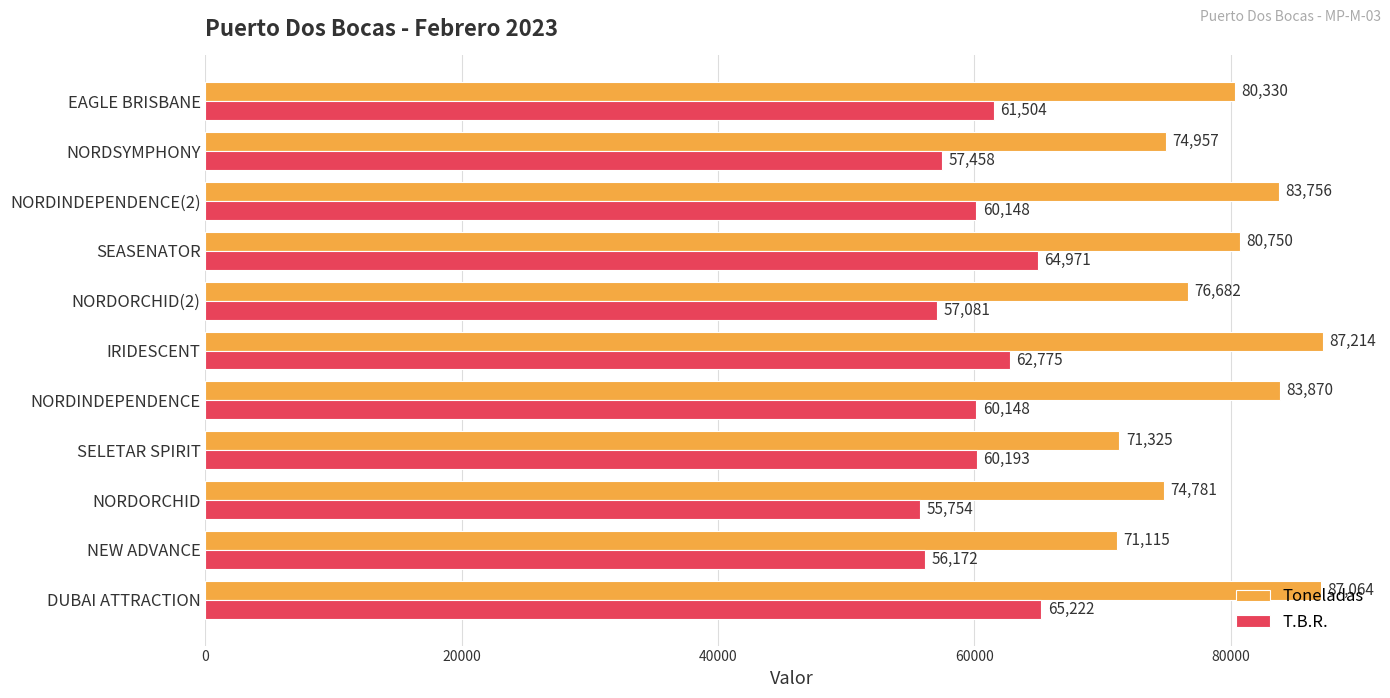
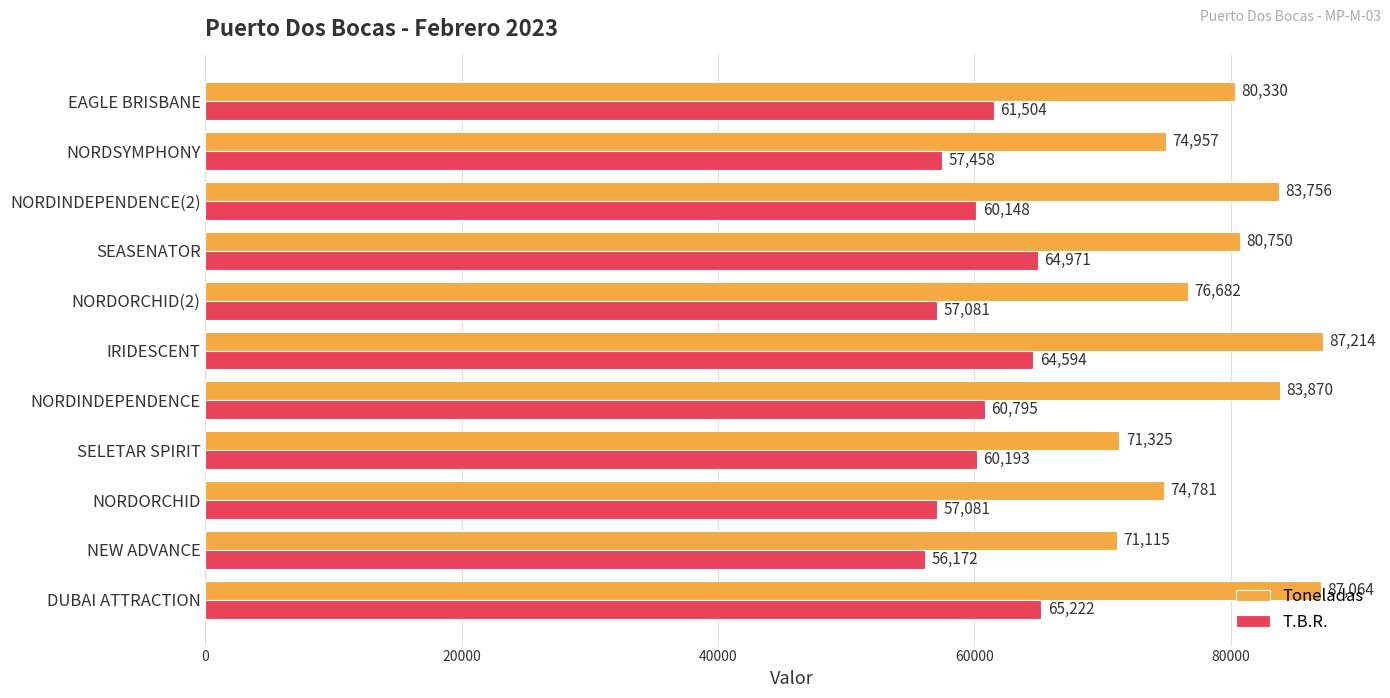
  {
    "Toneladas": {
      "EAGLE BRISBANE": "80,330",
      "NORDSYMPHONY": "74,957",
      "NORDINDEPENDENCE(2)": "83,756",
      "SEASENATOR": "80,750",
      "NORDORCHID(2)": "76,682",
      "IRIDESCENT": "87,214",
      "NORDINDEPENDENCE": "83,870",
      "SELETAR SPIRIT": "71,325",
      "NORDORCHID": "74,781",
      "NEW ADVANCE": "71,115",
      "DUBAI ATTRACTION": "87,064"
    },
    "T.B.R.": {
      "EAGLE BRISBANE": "61,504",
      "NORDSYMPHONY": "57,458",
      "NORDINDEPENDENCE(2)": "60,148",
      "SEASENATOR": "64,971",
      "NORDORCHID(2)": "57,081",
-     "IRIDESCENT": "62,775",
-     "NORDINDEPENDENCE": "60,148",
+     "IRIDESCENT": "64,594",
+     "NORDINDEPENDENCE": "60,795",
      "SELETAR SPIRIT": "60,193",
-     "NORDORCHID": "55,754",
+     "NORDORCHID": "57,081",
      "NEW ADVANCE": "56,172",
      "DUBAI ATTRACTION": "65,222"
    }
  }
